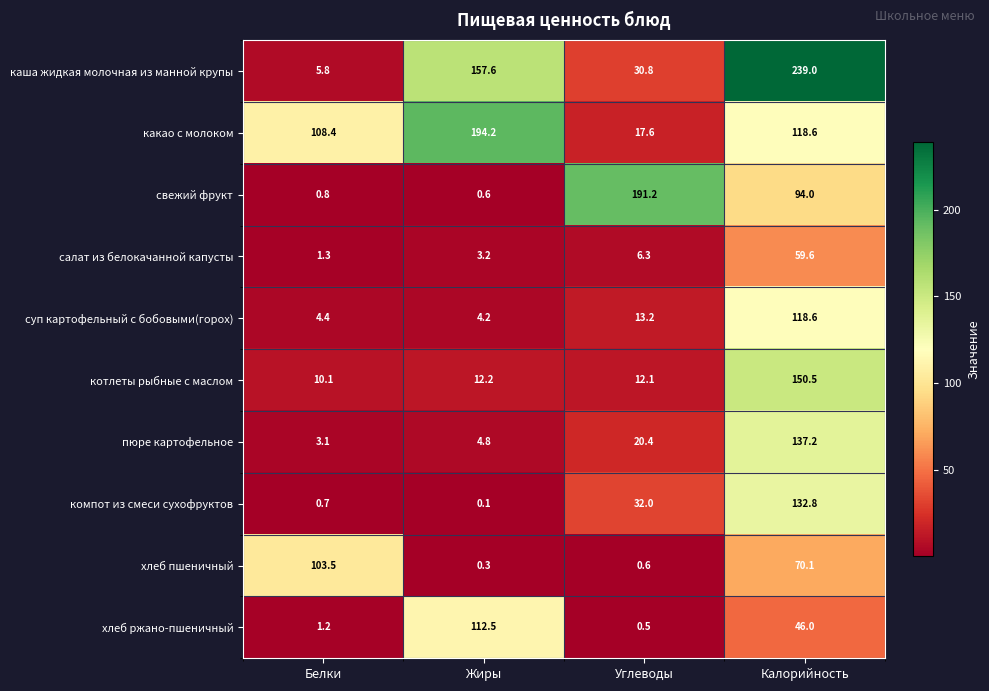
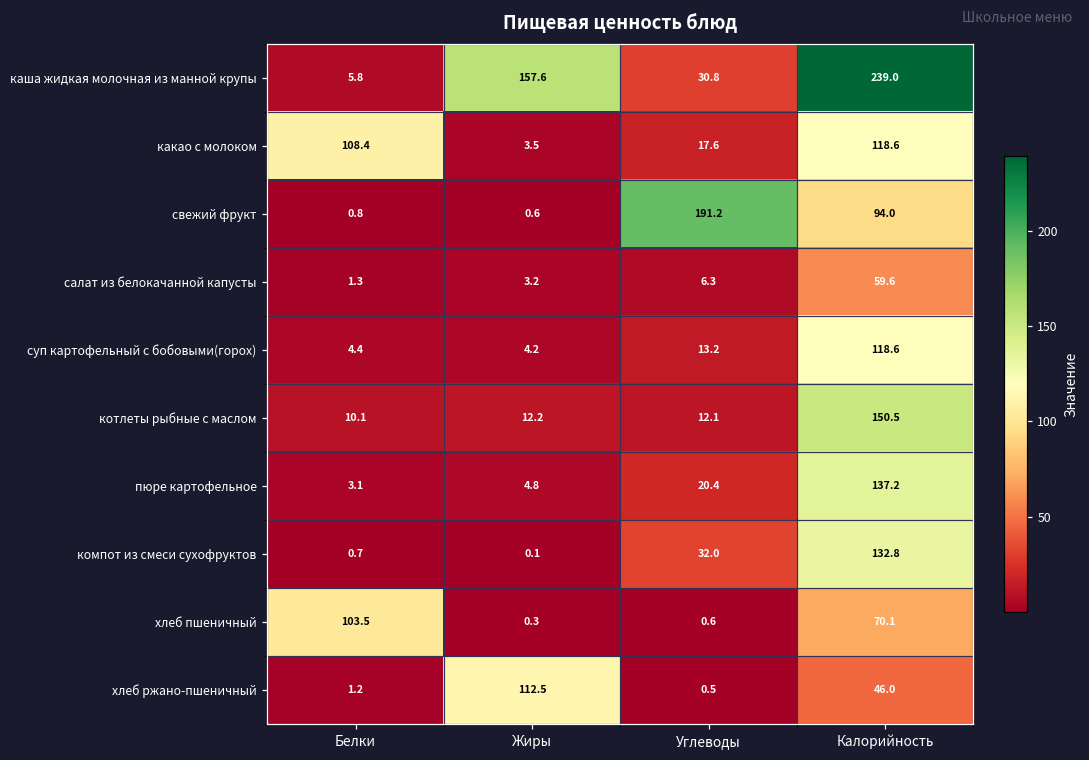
  {
    "каша жидкая молочная из манной крупы": {
      "Белки": 5.8,
      "Жиры": 157.6,
      "Углеводы": 30.8,
      "Калорийность": 239.0
    },
    "какао с молоком": {
      "Белки": 108.4,
-     "Жиры": 194.2,
+     "Жиры": 3.5,
      "Углеводы": 17.6,
      "Калорийность": 118.6
    },
    "свежий фрукт": {
      "Белки": 0.8,
      "Жиры": 0.6,
      "Углеводы": 191.2,
      "Калорийность": 94.0
    },
    "салат из белокачанной капусты": {
      "Белки": 1.3,
      "Жиры": 3.2,
      "Углеводы": 6.3,
      "Калорийность": 59.6
    },
    "суп картофельный с бобовыми(горох)": {
      "Белки": 4.4,
      "Жиры": 4.2,
      "Углеводы": 13.2,
      "Калорийность": 118.6
    },
    "котлеты рыбные с маслом": {
      "Белки": 10.1,
      "Жиры": 12.2,
      "Углеводы": 12.1,
      "Калорийность": 150.5
    },
    "пюре картофельное": {
      "Белки": 3.1,
      "Жиры": 4.8,
      "Углеводы": 20.4,
      "Калорийность": 137.2
    },
    "компот из смеси сухофруктов": {
      "Белки": 0.7,
      "Жиры": 0.1,
      "Углеводы": 32.0,
      "Калорийность": 132.8
    },
    "хлеб пшеничный": {
      "Белки": 103.5,
      "Жиры": 0.3,
      "Углеводы": 0.6,
      "Калорийность": 70.1
    },
    "хлеб ржано-пшеничный": {
      "Белки": 1.2,
      "Жиры": 112.5,
      "Углеводы": 0.5,
      "Калорийность": 46.0
    }
  }
